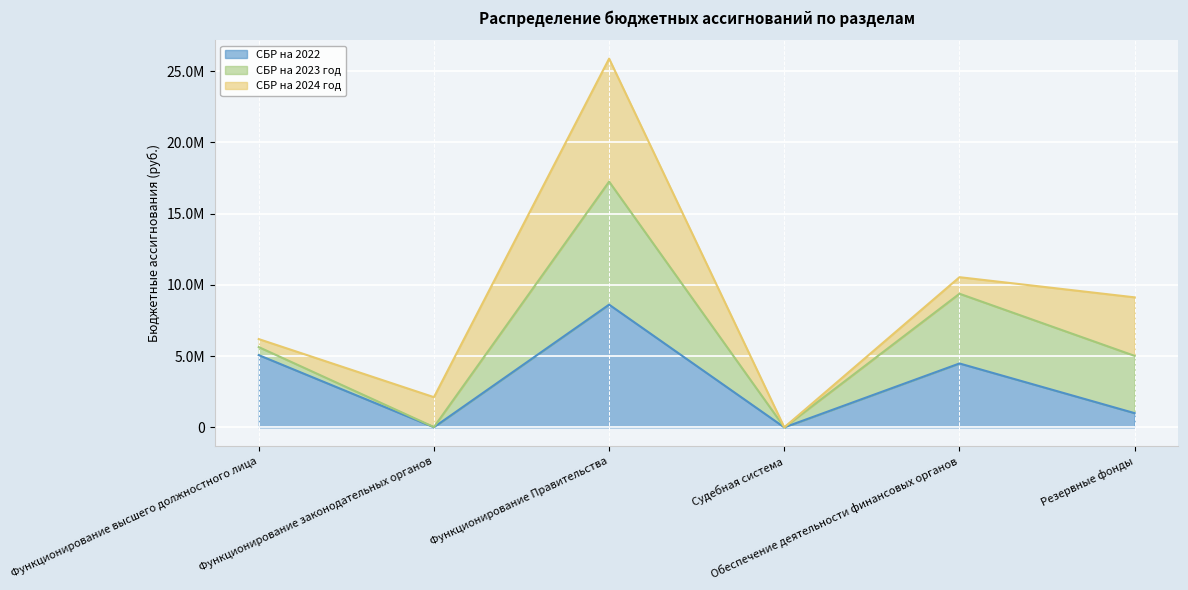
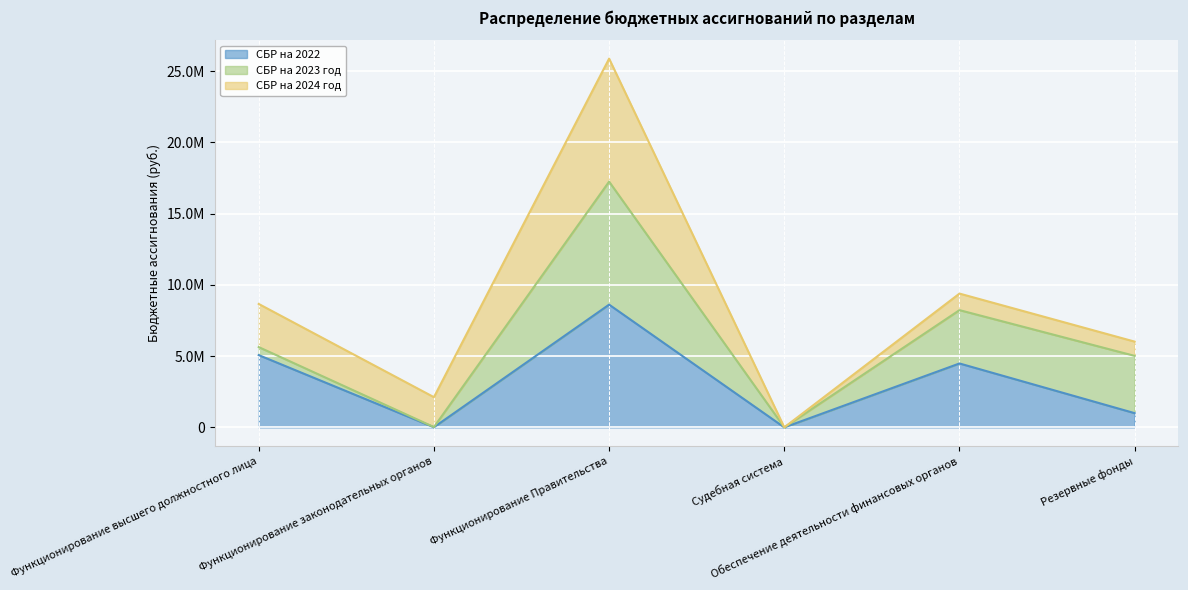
  {
    "СБР на 2022": {
      "Функционирование высшего должностного лица": 5100000,
      "Функционирование Правительства": 8600000,
      "Обеспечение деятельности финансовых органов": 4500000,
      "Резервные фонды": 1000000
    },
    "СБР на 2023 год": {
      "Функционирование высшего должностного лица": 600000,
      "Функционирование Правительства": 8600000,
-     "Обеспечение деятельности финансовых органов": 4900000,
+     "Обеспечение деятельности финансовых органов": 3700000,
      "Резервные фонды": 4000000
    },
    "СБР на 2024 год": {
-     "Функционирование высшего должностного лица": 600000,
+     "Функционирование высшего должностного лица": 3000000,
      "Функционирование законодательных органов": 2100000,
      "Функционирование Правительства": 8600000,
      "Обеспечение деятельности финансовых органов": 1200000,
-     "Резервные фонды": 4100000
+     "Резервные фонды": 1000000
    }
  }
